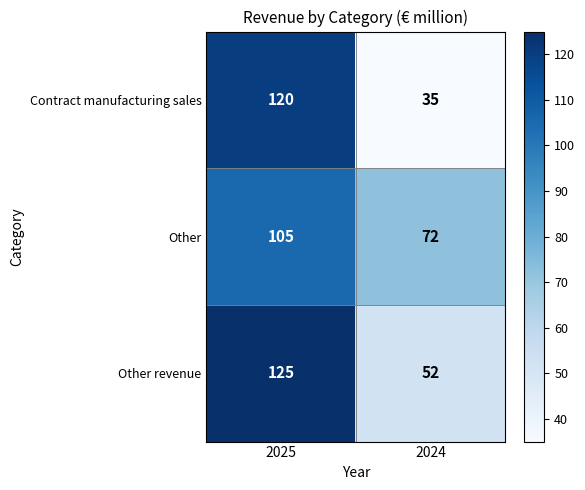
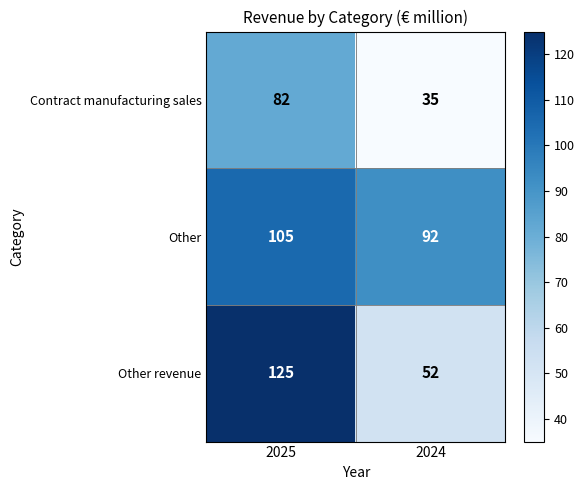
  {
    "Contract manufacturing sales": {
-     "2025": 120,
+     "2025": 82,
      "2024": 35
    },
    "Other": {
      "2025": 105,
-     "2024": 72
+     "2024": 92
    },
    "Other revenue": {
      "2025": 125,
      "2024": 52
    }
  }
